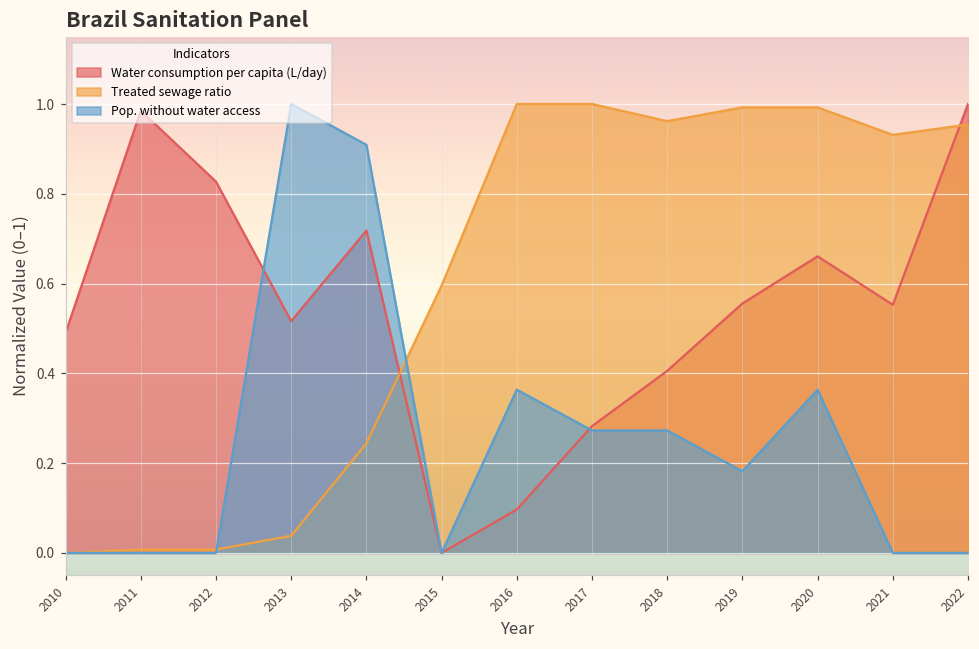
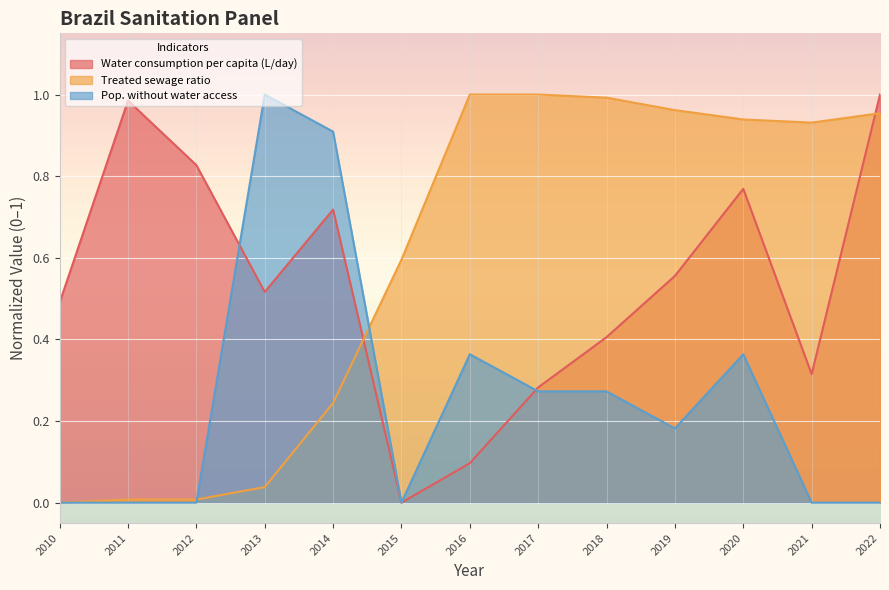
  {
    "Water consumption per capita (L/day)": {
      "2010": 0.49,
      "2012": 0.83,
      "2013": 0.52,
      "2014": 0.72,
      "2016": 0.10,
      "2017": 0.28,
      "2018": 0.41,
      "2019": 0.56,
-     "2020": 0.66,
-     "2021": 0.55,
+     "2020": 0.77,
+     "2021": 0.31,
      "2022": 1.00
    },
    "Treated sewage ratio": {
      "2011": 0.01,
      "2012": 0.01,
      "2013": 0.04,
      "2014": 0.24,
      "2015": 0.60,
      "2016": 1.00,
      "2017": 1.00,
-     "2018": 0.96,
-     "2019": 0.99,
-     "2020": 0.99,
+     "2018": 0.99,
+     "2019": 0.96,
+     "2020": 0.94,
      "2021": 0.93,
      "2022": 0.95
    },
    "Pop. without water access": {
      "2011": 0.00,
      "2012": 0.00,
      "2014": 0.91,
      "2016": 0.36,
      "2017": 0.27,
      "2018": 0.27,
      "2019": 0.18,
      "2020": 0.36,
      "2021": 0.00,
      "2022": 0.00
    }
  }
